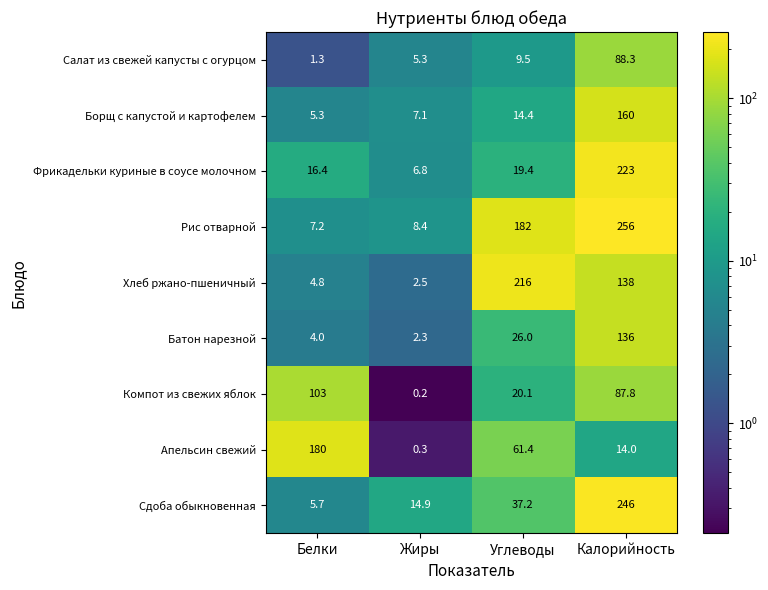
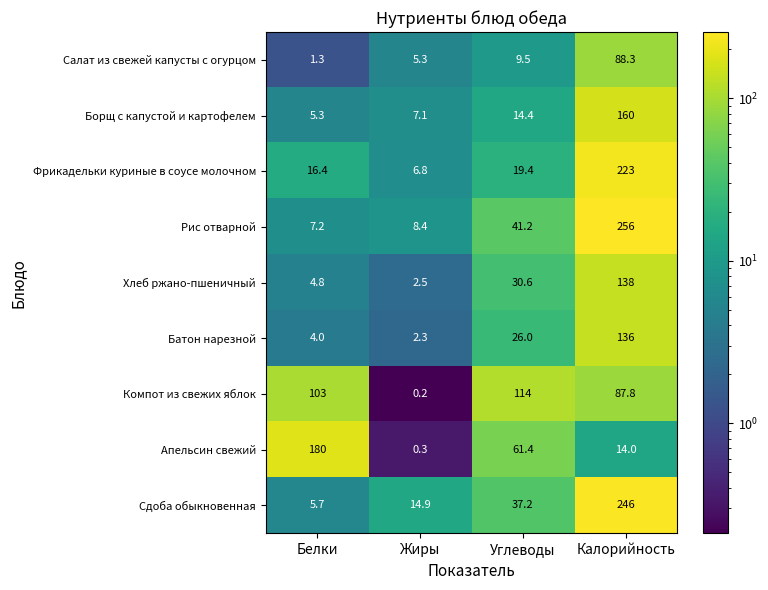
  {
    "Салат из свежей капусты с огурцом": {
      "Белки": 1.3,
      "Жиры": 5.3,
      "Углеводы": 9.5,
      "Калорийность": 88.3
    },
    "Борщ с капустой и картофелем": {
      "Белки": 5.3,
      "Жиры": 7.1,
      "Углеводы": 14.4,
      "Калорийность": 160
    },
    "Фрикадельки куриные в соусе молочном": {
      "Белки": 16.4,
      "Жиры": 6.8,
      "Углеводы": 19.4,
      "Калорийность": 223
    },
    "Рис отварной": {
      "Белки": 7.2,
      "Жиры": 8.4,
-     "Углеводы": 182,
+     "Углеводы": 41.2,
      "Калорийность": 256
    },
    "Хлеб ржано-пшеничный": {
      "Белки": 4.8,
      "Жиры": 2.5,
-     "Углеводы": 216,
+     "Углеводы": 30.6,
      "Калорийность": 138
    },
    "Батон нарезной": {
      "Белки": 4.0,
      "Жиры": 2.3,
      "Углеводы": 26.0,
      "Калорийность": 136
    },
    "Компот из свежих яблок": {
      "Белки": 103,
      "Жиры": 0.2,
-     "Углеводы": 20.1,
+     "Углеводы": 114,
      "Калорийность": 87.8
    },
    "Апельсин свежий": {
      "Белки": 180,
      "Жиры": 0.3,
      "Углеводы": 61.4,
      "Калорийность": 14.0
    },
    "Сдоба обыкновенная": {
      "Белки": 5.7,
      "Жиры": 14.9,
      "Углеводы": 37.2,
      "Калорийность": 246
    }
  }
